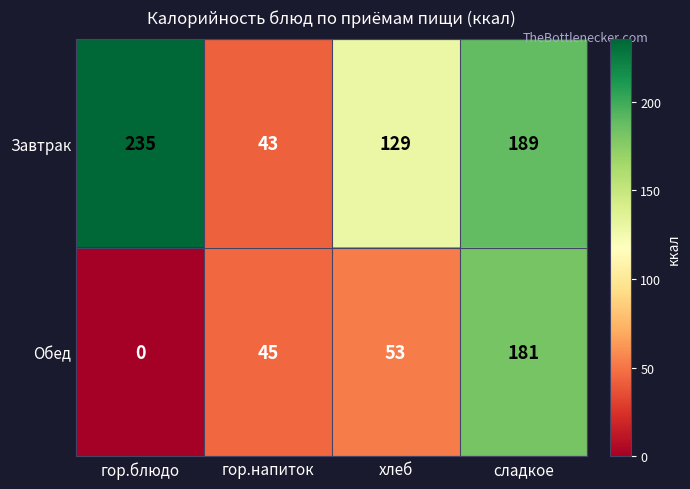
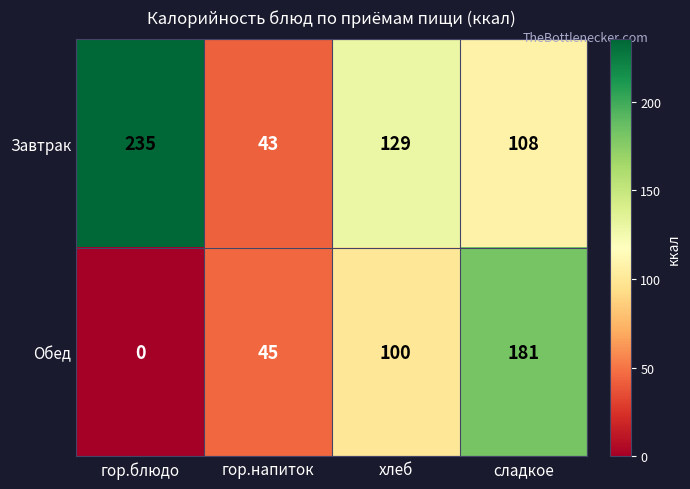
  {
    "Завтрак": {
      "гор.блюдо": 235,
      "гор.напиток": 43,
      "хлеб": 129,
-     "сладкое": 189
+     "сладкое": 108
    },
    "Обед": {
      "гор.блюдо": 0,
      "гор.напиток": 45,
-     "хлеб": 53,
+     "хлеб": 100,
      "сладкое": 181
    }
  }
